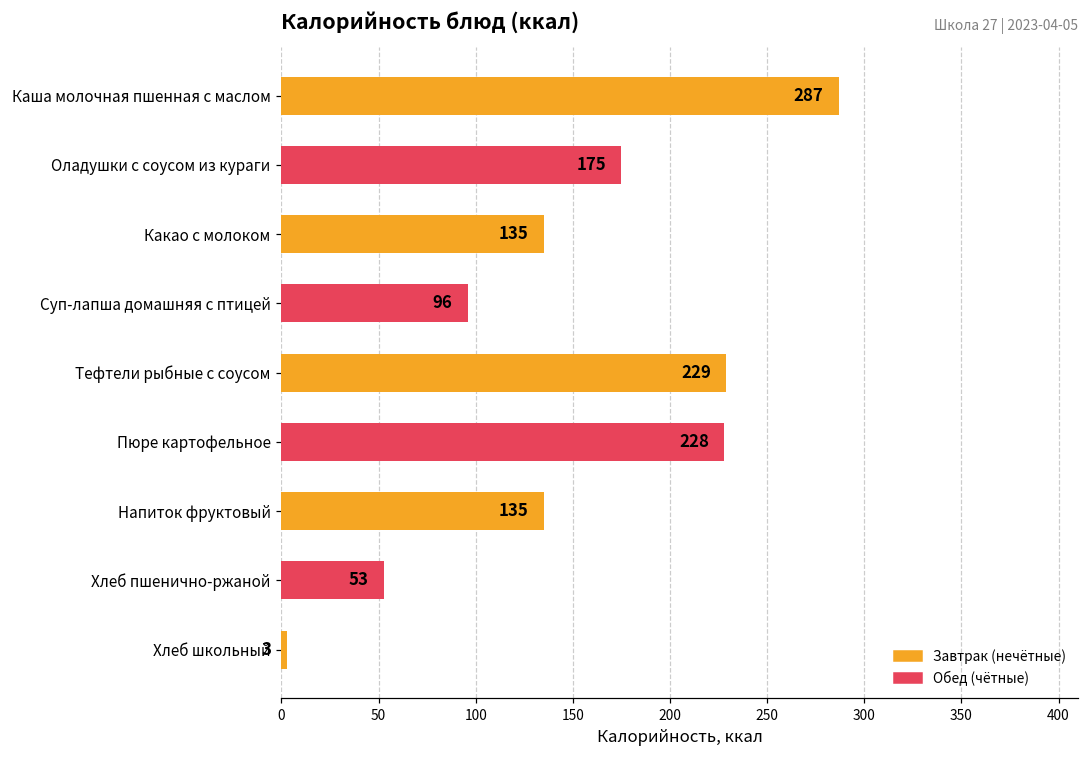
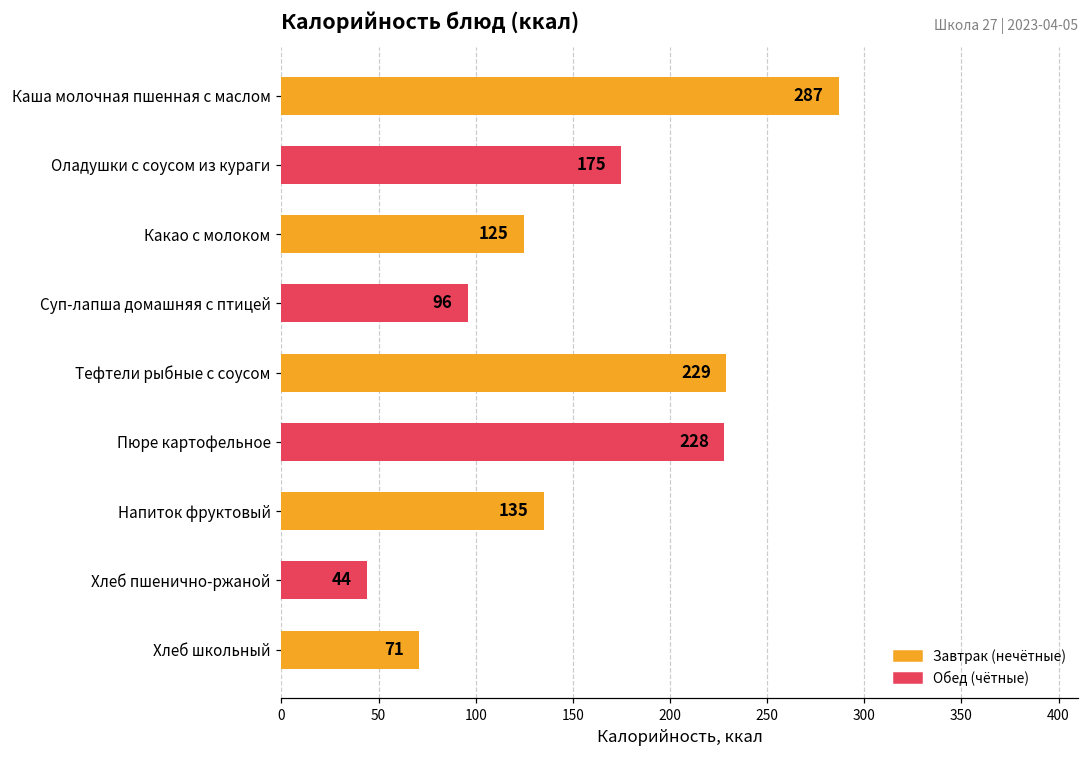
  {
    "Каша молочная пшенная с маслом": 287,
    "Оладушки с соусом из кураги": 175,
-   "Какао с молоком": 135,
+   "Какао с молоком": 125,
    "Суп-лапша домашняя с птицей": 96,
    "Тефтели рыбные с соусом": 229,
    "Пюре картофельное": 228,
    "Напиток фруктовый": 135,
-   "Хлеб пшенично-ржаной": 53,
-   "Хлеб школьный": 3
+   "Хлеб пшенично-ржаной": 44,
+   "Хлеб школьный": 71
  }
